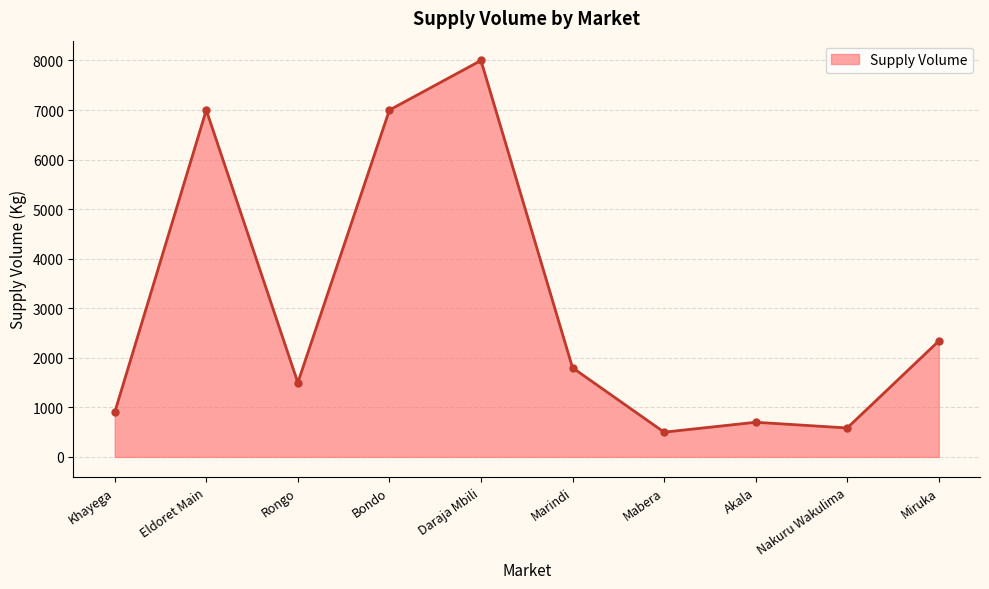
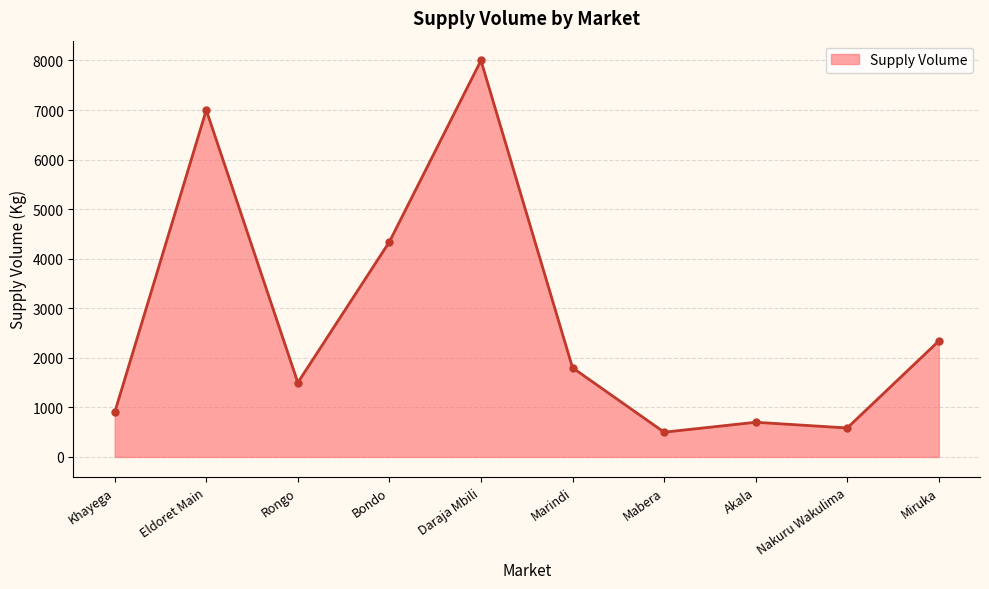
  {
    "Khayega": 900,
    "Eldoret Main": 7000,
    "Rongo": 1500,
-   "Bondo": 7000,
+   "Bondo": 4300,
    "Daraja Mbili": 8000,
    "Marindi": 1800,
    "Mabera": 500,
    "Akala": 700,
    "Nakuru Wakulima": 600,
    "Miruka": 2300
  }
